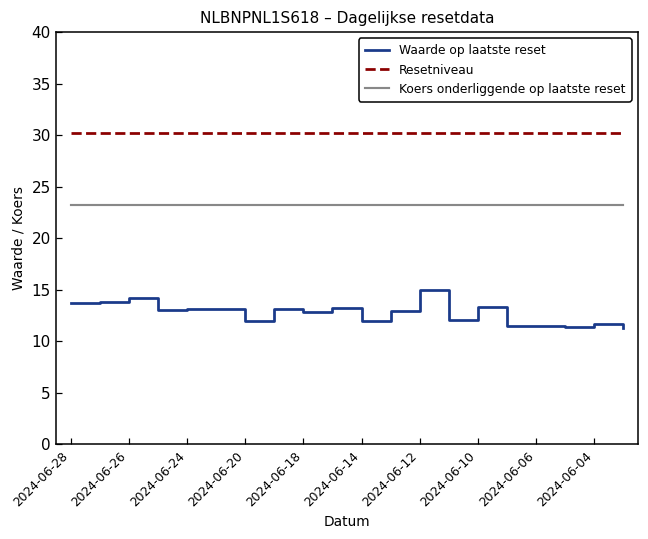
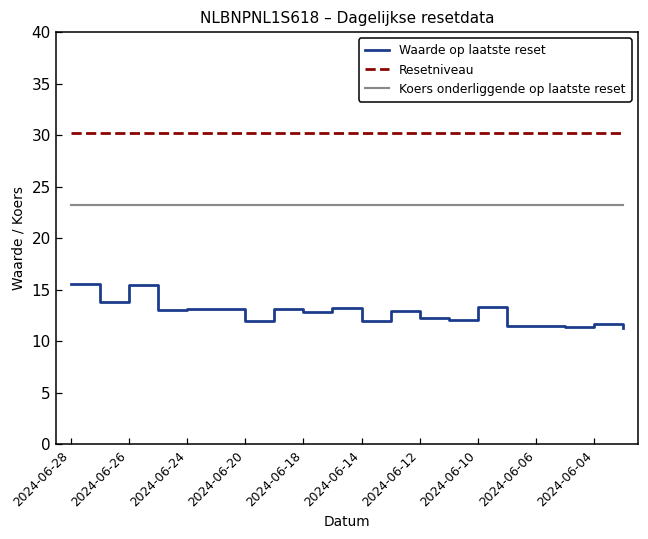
  {
    "Waarde op laatste reset": {
-     "2024-06-28": 14,
-     "2024-06-26": 14,
+     "2024-06-28": 16,
+     "2024-06-26": 15,
      "2024-06-24": 13,
      "2024-06-20": 12,
      "2024-06-18": 13,
      "2024-06-14": 12,
-     "2024-06-12": 15,
+     "2024-06-12": 12,
      "2024-06-10": 13,
      "2024-06-06": 12,
      "2024-06-04": 12
    },
    "Resetniveau": {
      "2024-06-28": 30,
      "2024-06-26": 30,
      "2024-06-24": 30,
      "2024-06-20": 30,
      "2024-06-18": 30,
      "2024-06-14": 30,
      "2024-06-12": 30,
      "2024-06-10": 30,
      "2024-06-06": 30,
      "2024-06-04": 30
    },
    "Koers onderliggende op laatste reset": {
      "2024-06-28": 23,
      "2024-06-26": 23,
      "2024-06-24": 23,
      "2024-06-20": 23,
      "2024-06-18": 23,
      "2024-06-14": 23,
      "2024-06-12": 23,
      "2024-06-10": 23,
      "2024-06-06": 23,
      "2024-06-04": 23
    }
  }
